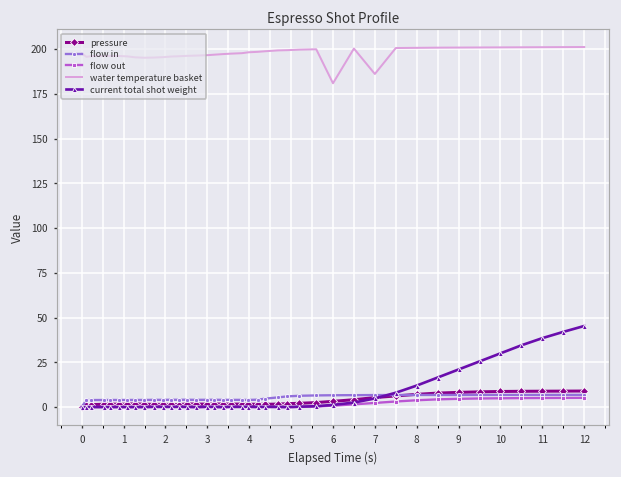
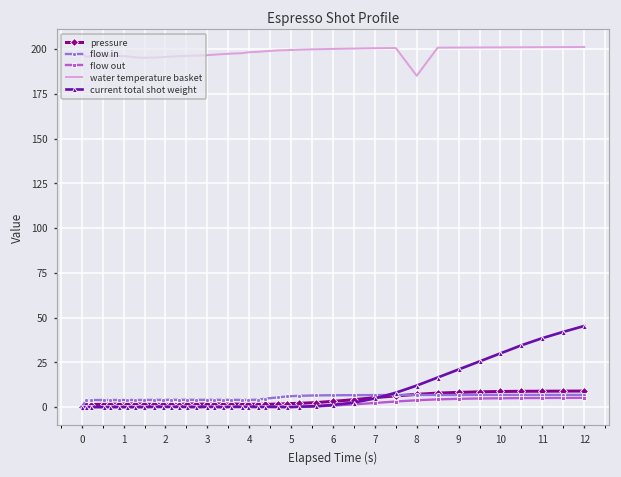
  {
    "water temperature basket": {
      "3": 197,
-     "6": 181,
-     "7": 186,
-     "8": 201,
+     "6": 200,
+     "7": 201,
+     "8": 185,
      "9": 201,
      "10": 201,
      "11": 201,
      "12": 201
    }
  }
